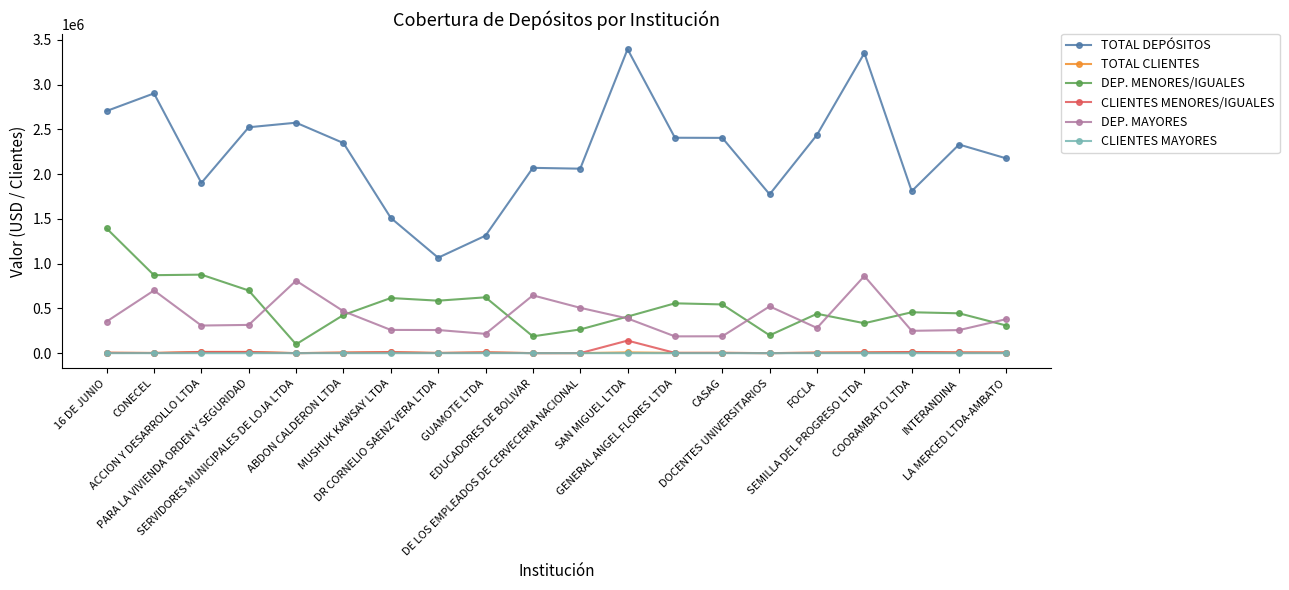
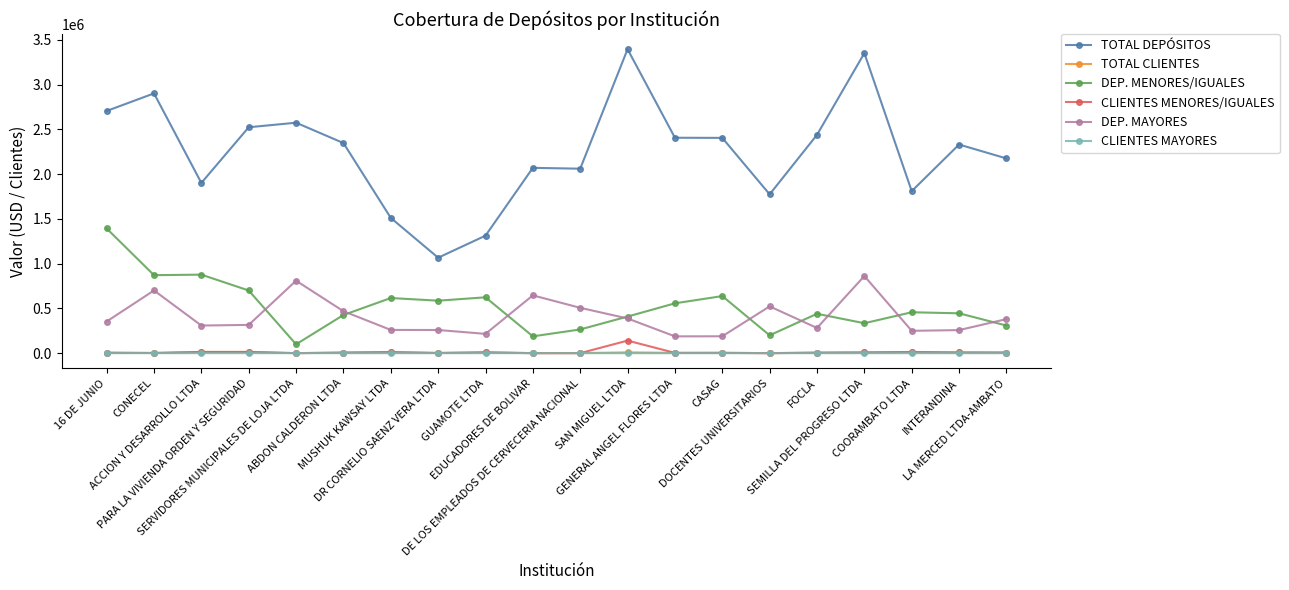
  {
    "TOTAL DEPÓSITOS": {
      "16 DE JUNIO": 2700000,
      "CONECEL": 2900000,
      "ACCION Y DESARROLLO LTDA": 1900000,
      "PARA LA VIVIENDA ORDEN Y SEGURIDAD": 2500000,
      "SERVIDORES MUNICIPALES DE LOJA LTDA": 2600000,
      "ABDON CALDERON LTDA": 2300000,
      "MUSHUK KAWSAY LTDA": 1500000,
      "DR CORNELIO SAENZ VERA LTDA": 1100000,
      "GUAMOTE LTDA": 1300000,
      "EDUCADORES DE BOLIVAR": 2100000,
      "DE LOS EMPLEADOS DE CERVECERIA NACIONAL": 2100000,
      "SAN MIGUEL LTDA": 3400000,
      "GENERAL ANGEL FLORES LTDA": 2400000,
      "CASAG": 2400000,
      "DOCENTES UNIVERSITARIOS": 1800000,
      "FOCLA": 2400000,
      "SEMILLA DEL PROGRESO LTDA": 3400000,
      "COORAMBATO LTDA": 1800000,
      "INTERANDINA": 2300000,
      "LA MERCED LTDA-AMBATO": 2200000
    },
    "DEP. MENORES/IGUALES": {
      "16 DE JUNIO": 1400000,
      "CONECEL": 900000,
      "ACCION Y DESARROLLO LTDA": 900000,
      "PARA LA VIVIENDA ORDEN Y SEGURIDAD": 700000,
      "SERVIDORES MUNICIPALES DE LOJA LTDA": 100000,
      "ABDON CALDERON LTDA": 400000,
      "MUSHUK KAWSAY LTDA": 600000,
      "DR CORNELIO SAENZ VERA LTDA": 600000,
      "GUAMOTE LTDA": 600000,
      "EDUCADORES DE BOLIVAR": 200000,
      "DE LOS EMPLEADOS DE CERVECERIA NACIONAL": 300000,
      "GENERAL ANGEL FLORES LTDA": 600000,
-     "CASAG": 500000,
+     "CASAG": 600000,
      "DOCENTES UNIVERSITARIOS": 200000,
      "FOCLA": 400000,
      "SEMILLA DEL PROGRESO LTDA": 300000,
      "COORAMBATO LTDA": 500000,
      "INTERANDINA": 400000,
      "LA MERCED LTDA-AMBATO": 300000
    },
    "CLIENTES MENORES/IGUALES": {
      "SAN MIGUEL LTDA": 100000
    },
    "DEP. MAYORES": {
      "16 DE JUNIO": 400000,
      "CONECEL": 700000,
      "ACCION Y DESARROLLO LTDA": 300000,
      "PARA LA VIVIENDA ORDEN Y SEGURIDAD": 300000,
      "SERVIDORES MUNICIPALES DE LOJA LTDA": 800000,
      "ABDON CALDERON LTDA": 500000,
      "MUSHUK KAWSAY LTDA": 300000,
      "DR CORNELIO SAENZ VERA LTDA": 300000,
      "GUAMOTE LTDA": 200000,
      "EDUCADORES DE BOLIVAR": 600000,
      "DE LOS EMPLEADOS DE CERVECERIA NACIONAL": 500000,
      "GENERAL ANGEL FLORES LTDA": 200000,
      "CASAG": 200000,
      "DOCENTES UNIVERSITARIOS": 500000,
      "FOCLA": 300000,
      "SEMILLA DEL PROGRESO LTDA": 900000,
      "COORAMBATO LTDA": 300000,
      "INTERANDINA": 300000,
      "LA MERCED LTDA-AMBATO": 400000
    }
  }
